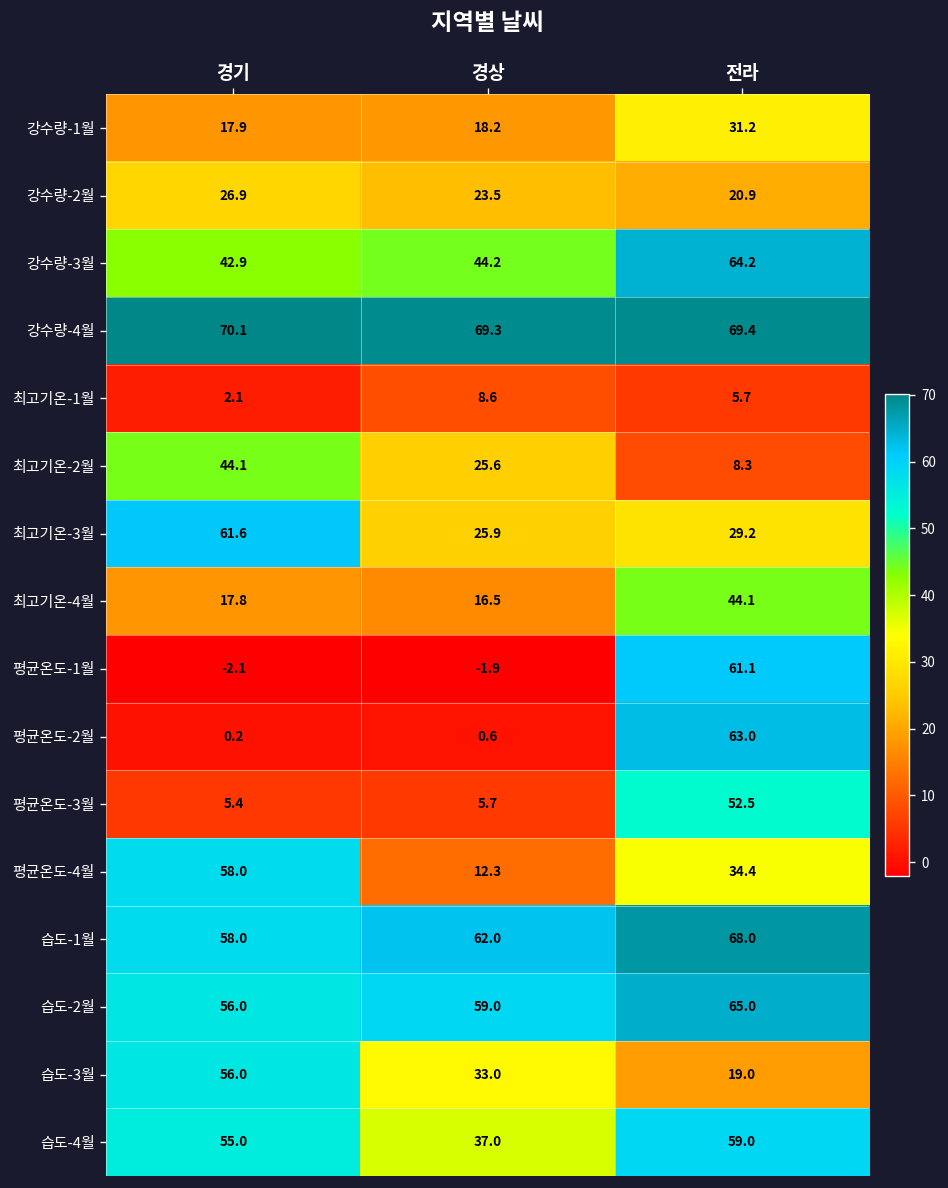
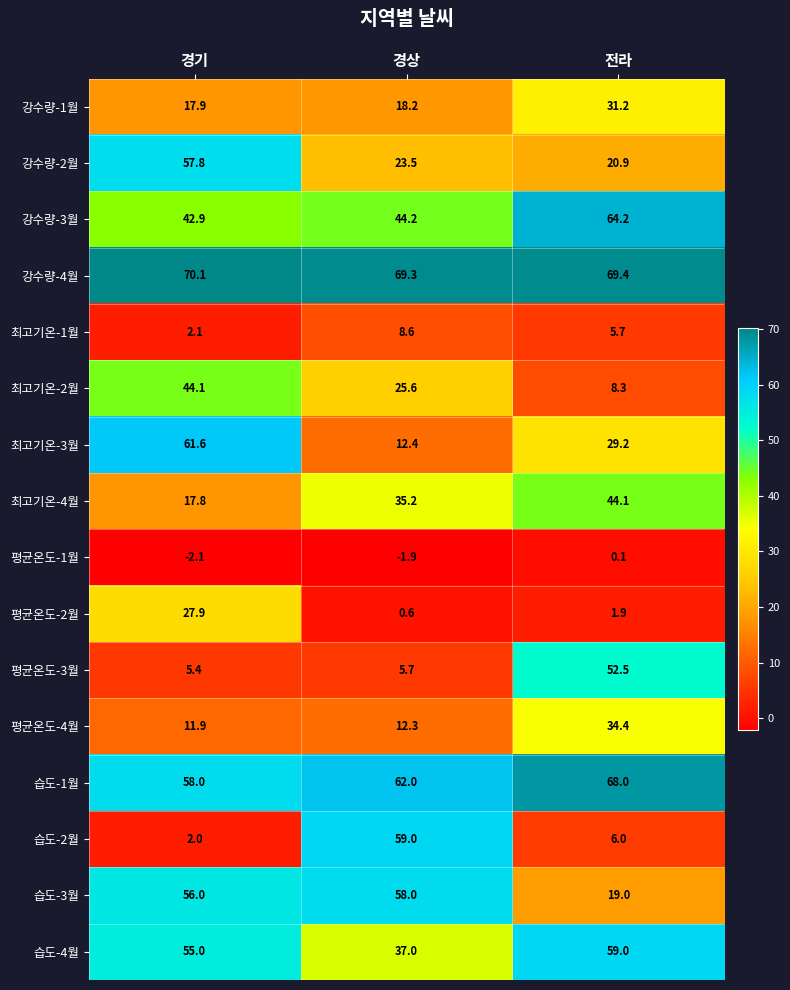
  {
    "강수량-1월": {
      "경기": 17.9,
      "경상": 18.2,
      "전라": 31.2
    },
    "강수량-2월": {
-     "경기": 26.9,
+     "경기": 57.8,
      "경상": 23.5,
      "전라": 20.9
    },
    "강수량-3월": {
      "경기": 42.9,
      "경상": 44.2,
      "전라": 64.2
    },
    "강수량-4월": {
      "경기": 70.1,
      "경상": 69.3,
      "전라": 69.4
    },
    "최고기온-1월": {
      "경기": 2.1,
      "경상": 8.6,
      "전라": 5.7
    },
    "최고기온-2월": {
      "경기": 44.1,
      "경상": 25.6,
      "전라": 8.3
    },
    "최고기온-3월": {
      "경기": 61.6,
-     "경상": 25.9,
+     "경상": 12.4,
      "전라": 29.2
    },
    "최고기온-4월": {
      "경기": 17.8,
-     "경상": 16.5,
+     "경상": 35.2,
      "전라": 44.1
    },
    "평균온도-1월": {
      "경기": -2.1,
      "경상": -1.9,
-     "전라": 61.1
+     "전라": 0.1
    },
    "평균온도-2월": {
-     "경기": 0.2,
+     "경기": 27.9,
      "경상": 0.6,
-     "전라": 63.0
+     "전라": 1.9
    },
    "평균온도-3월": {
      "경기": 5.4,
      "경상": 5.7,
      "전라": 52.5
    },
    "평균온도-4월": {
-     "경기": 58.0,
+     "경기": 11.9,
      "경상": 12.3,
      "전라": 34.4
    },
    "습도-1월": {
      "경기": 58.0,
      "경상": 62.0,
      "전라": 68.0
    },
    "습도-2월": {
-     "경기": 56.0,
+     "경기": 2.0,
      "경상": 59.0,
-     "전라": 65.0
+     "전라": 6.0
    },
    "습도-3월": {
      "경기": 56.0,
-     "경상": 33.0,
+     "경상": 58.0,
      "전라": 19.0
    },
    "습도-4월": {
      "경기": 55.0,
      "경상": 37.0,
      "전라": 59.0
    }
  }
